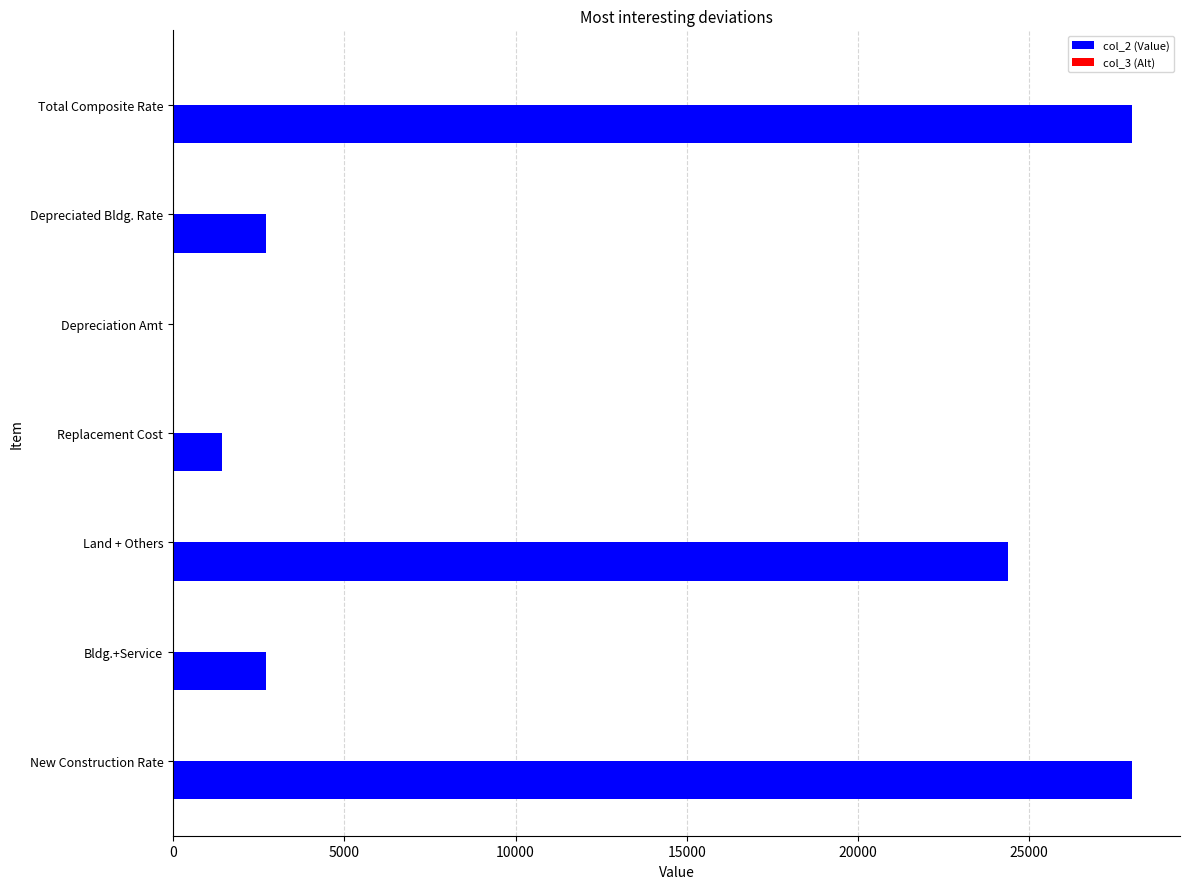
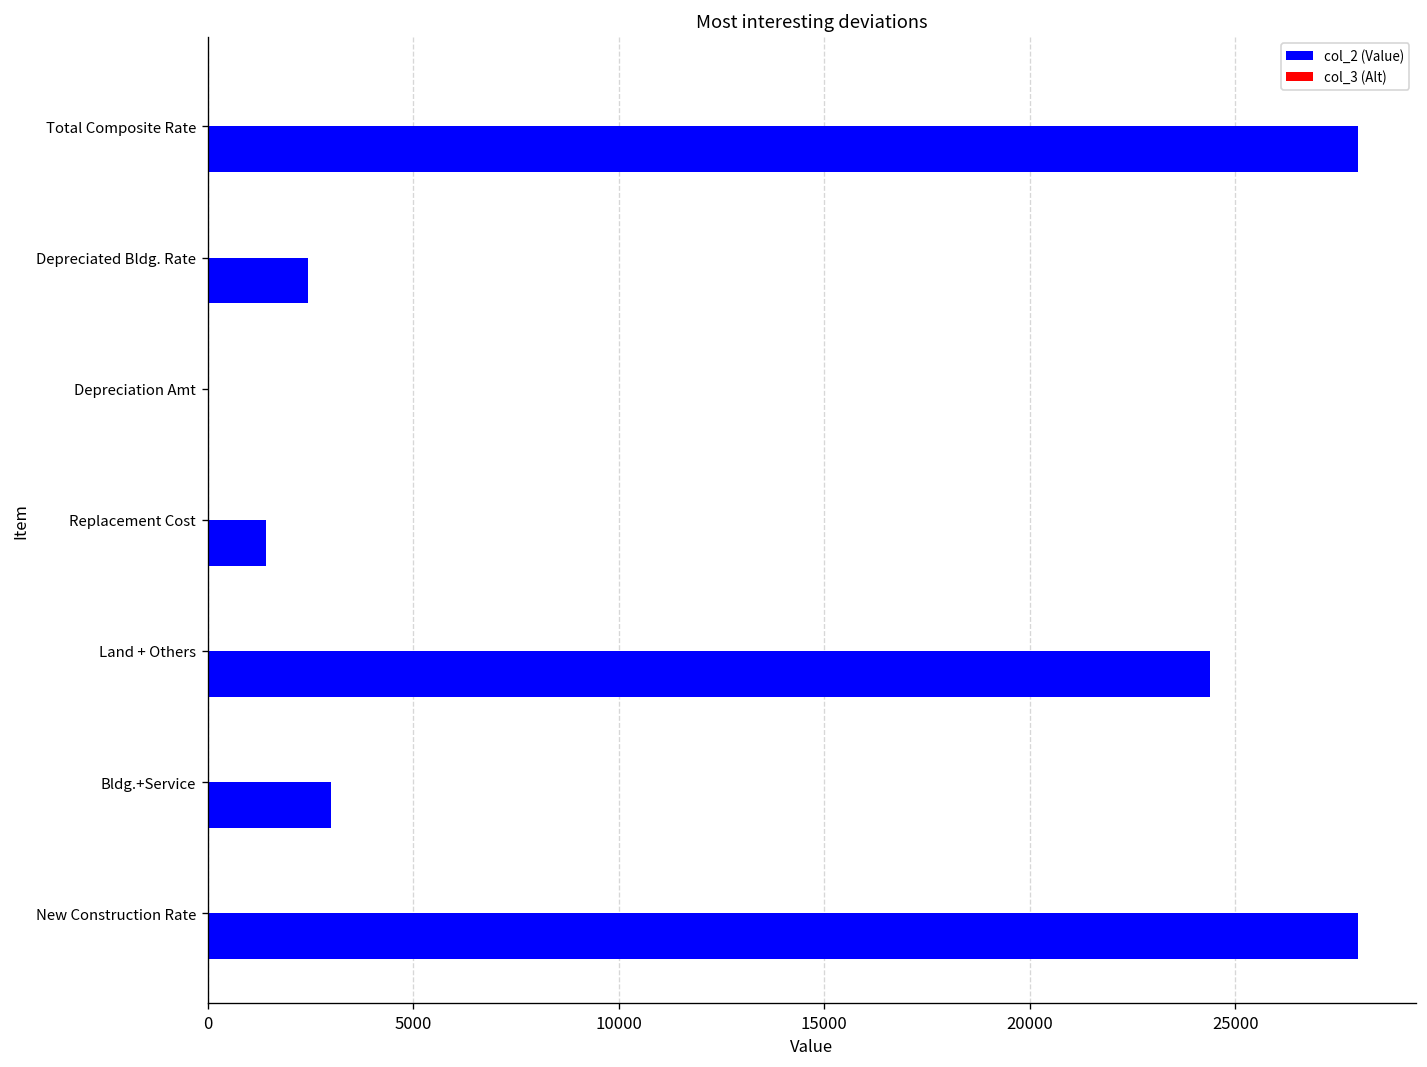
  {
    "col_2 (Value)": {
      "Total Composite Rate": 28000,
-     "Depreciated Bldg. Rate": 2700,
+     "Depreciated Bldg. Rate": 2400,
      "Depreciation Amt": 0,
      "Replacement Cost": 1400,
      "Land + Others": 24400,
-     "Bldg.+Service": 2700,
+     "Bldg.+Service": 3000,
      "New Construction Rate": 28000
    },
    "col_3 (Alt)": {
      "Total Composite Rate": 0,
      "Depreciated Bldg. Rate": 0,
      "Depreciation Amt": 0,
      "Replacement Cost": 0,
      "Land + Others": 0,
      "Bldg.+Service": 0,
      "New Construction Rate": 0
    }
  }
